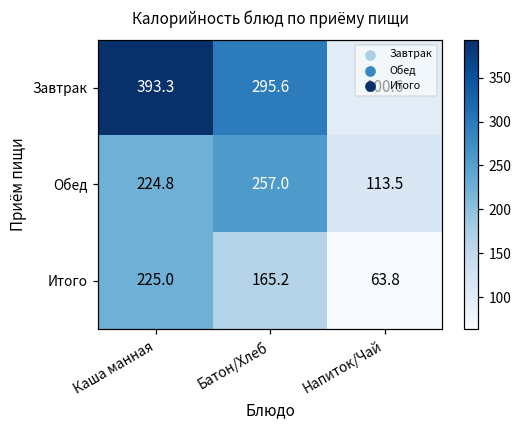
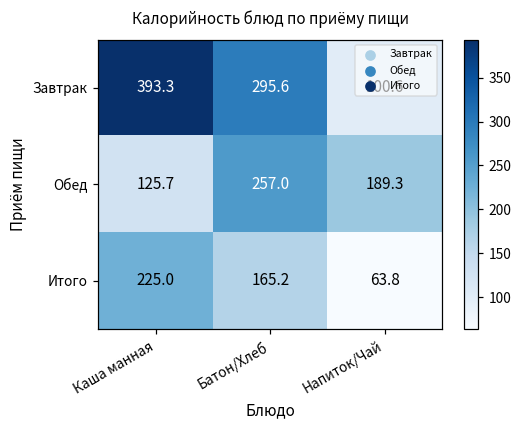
  {
    "Завтрак": {
      "Каша манная": 393.3,
      "Батон/Хлеб": 295.6
    },
    "Обед": {
-     "Каша манная": 224.8,
+     "Каша манная": 125.7,
      "Батон/Хлеб": 257.0,
-     "Напиток/Чай": 113.5
+     "Напиток/Чай": 189.3
    },
    "Итого": {
      "Каша манная": 225.0,
      "Батон/Хлеб": 165.2,
      "Напиток/Чай": 63.8
    }
  }
